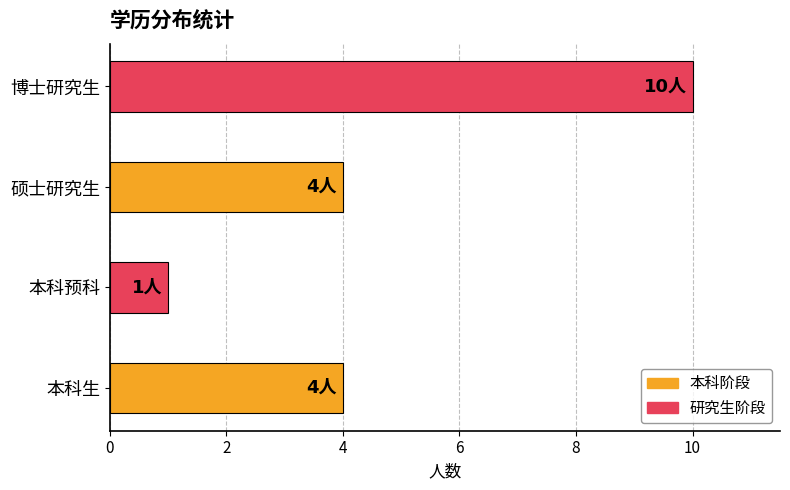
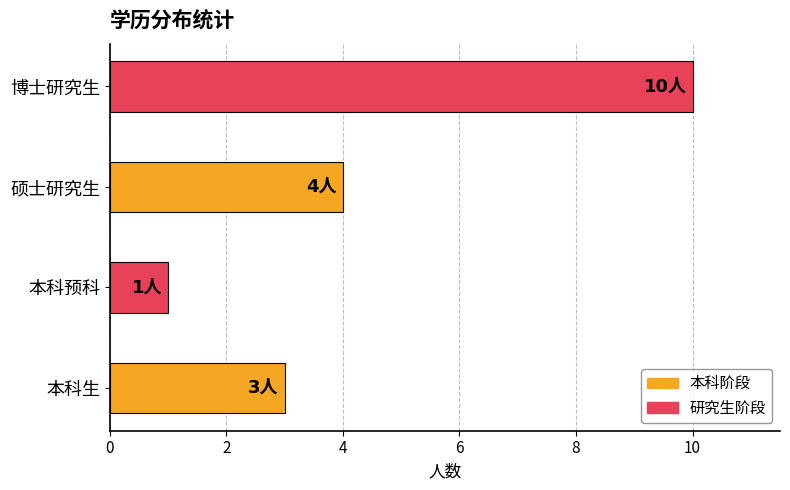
  {
    "博士研究生": "10人",
    "硕士研究生": "4人",
    "本科预科": "1人",
-   "本科生": "4人"
+   "本科生": "3人"
  }
